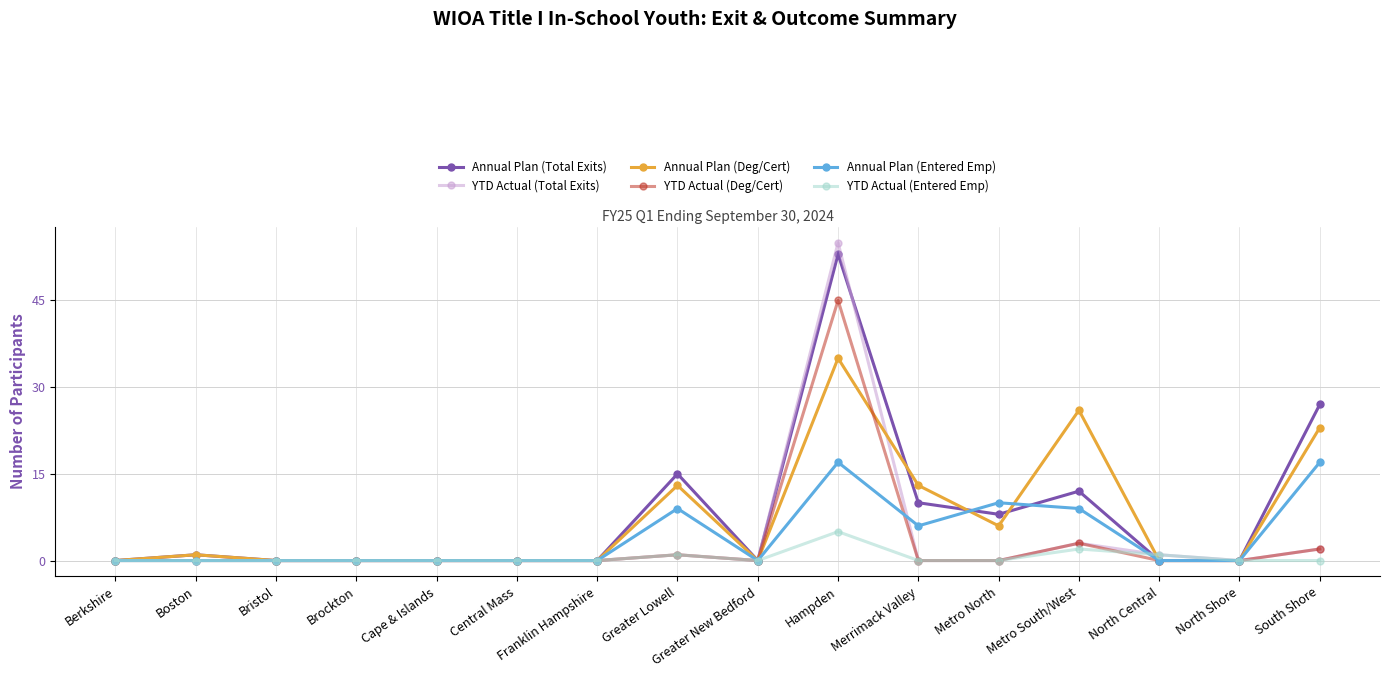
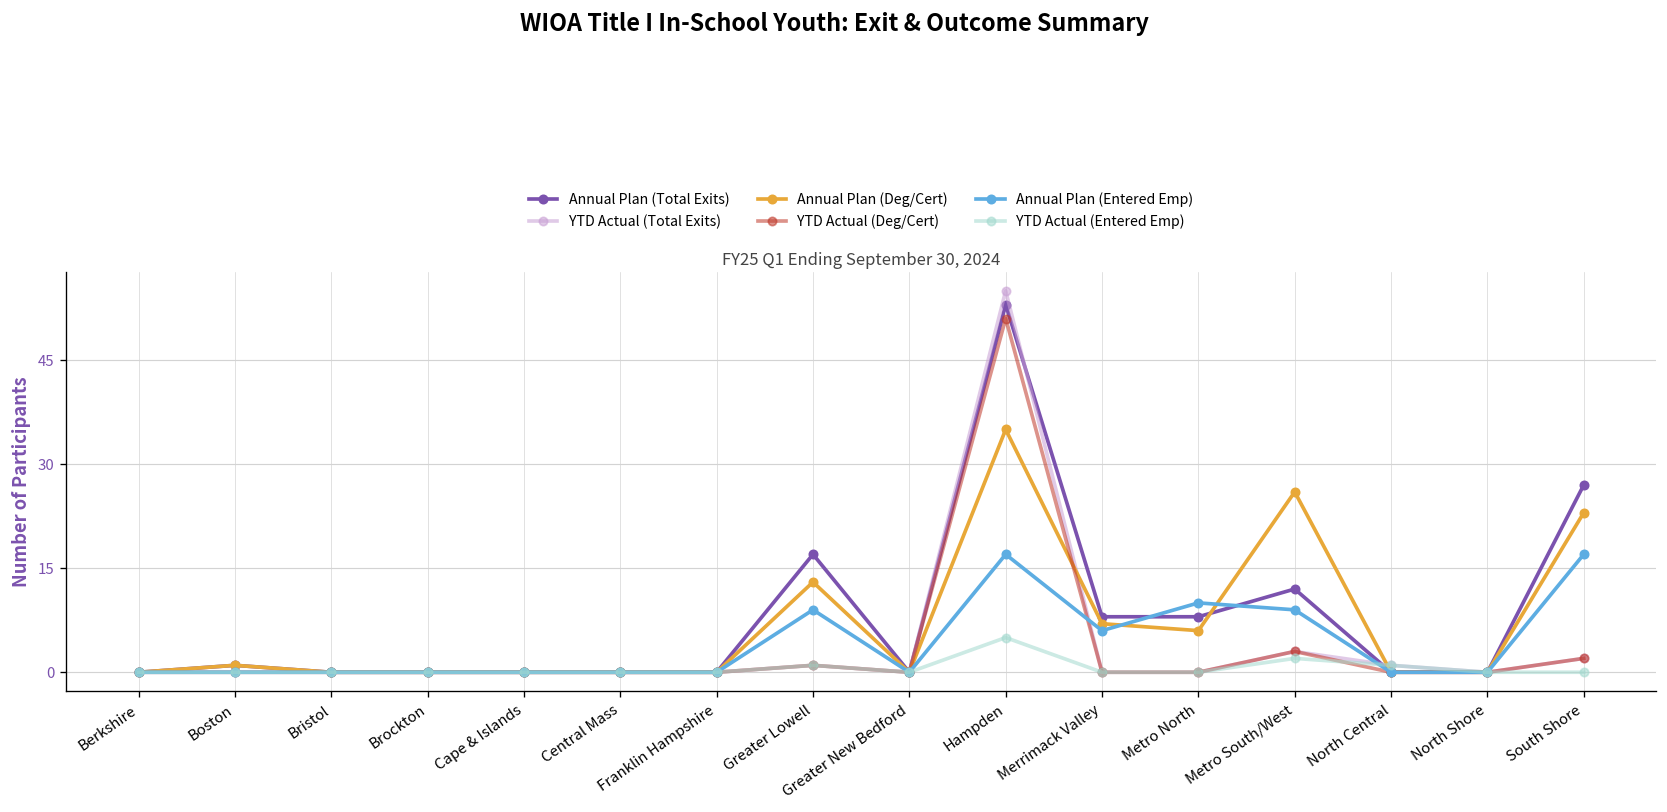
  {
    "Annual Plan (Total Exits)": {
-     "Greater Lowell": 15,
+     "Greater Lowell": 17,
      "Hampden": 53,
-     "Merrimack Valley": 10,
+     "Merrimack Valley": 8,
      "Metro North": 8,
      "Metro South/West": 12,
      "South Shore": 27
    },
    "Annual Plan (Deg/Cert)": {
      "Greater Lowell": 13,
      "Hampden": 35,
-     "Merrimack Valley": 13,
+     "Merrimack Valley": 7,
      "Metro North": 6,
      "Metro South/West": 26,
      "South Shore": 23
    },
    "YTD Actual (Deg/Cert)": {
-     "Hampden": 45
+     "Hampden": 51
    },
    "Annual Plan (Entered Emp)": {
      "Greater Lowell": 9,
      "Hampden": 17,
      "Merrimack Valley": 6,
      "Metro North": 10,
      "Metro South/West": 9,
      "South Shore": 17
    }
  }
